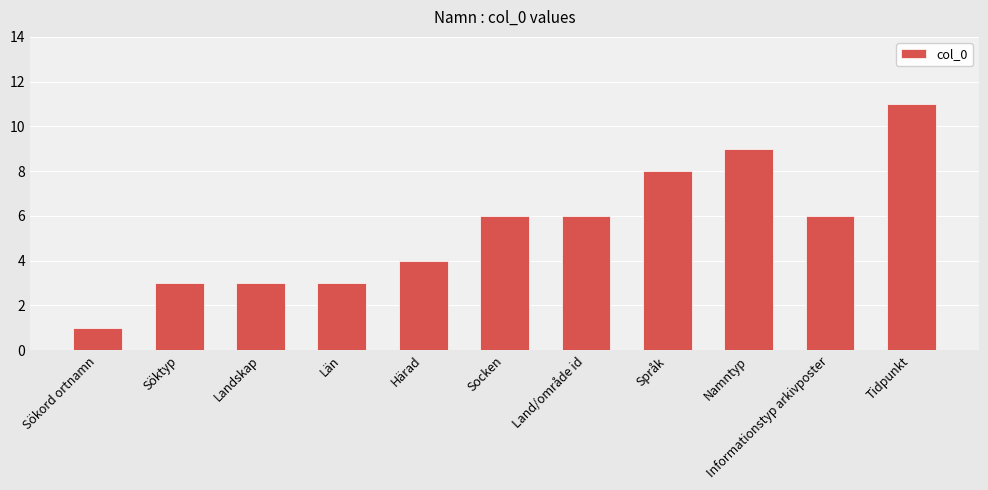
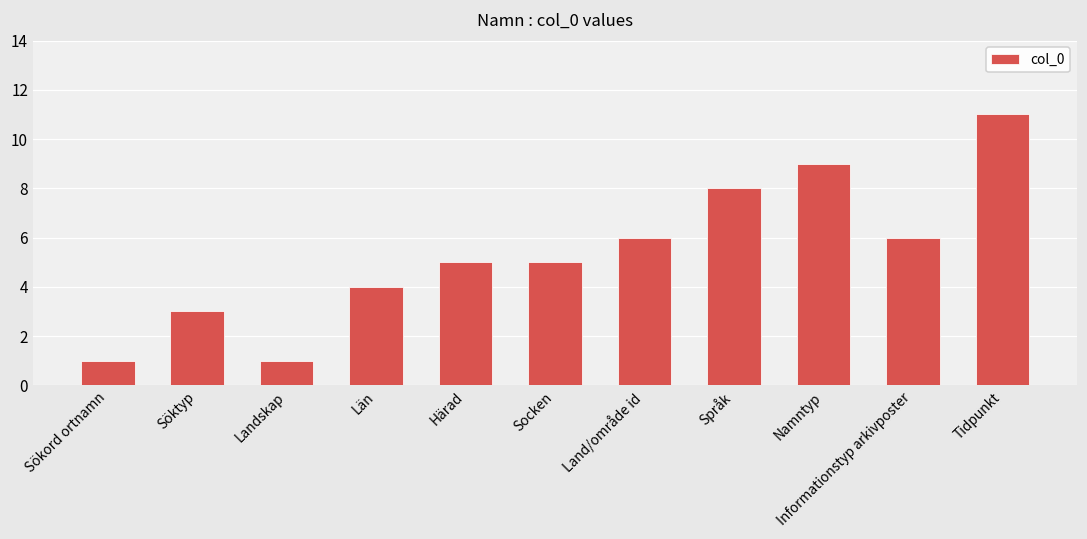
  {
    "Sökord ortnamn": 1,
    "Söktyp": 3,
-   "Landskap": 3,
-   "Län": 3,
-   "Härad": 4,
-   "Socken": 6,
+   "Landskap": 1,
+   "Län": 4,
+   "Härad": 5,
+   "Socken": 5,
    "Land/område id": 6,
    "Språk": 8,
    "Namntyp": 9,
    "Informationstyp arkivposter": 6,
    "Tidpunkt": 11
  }
